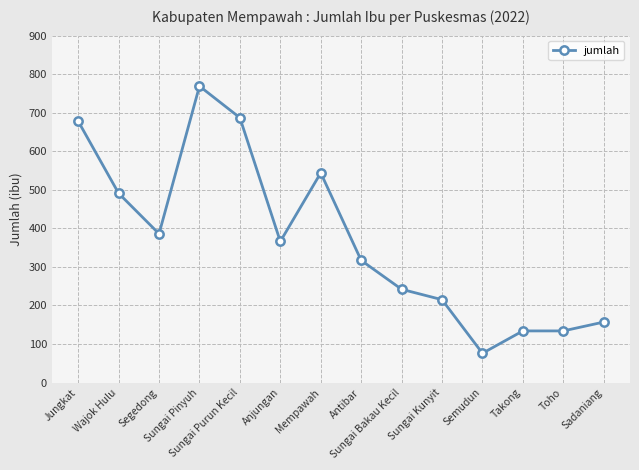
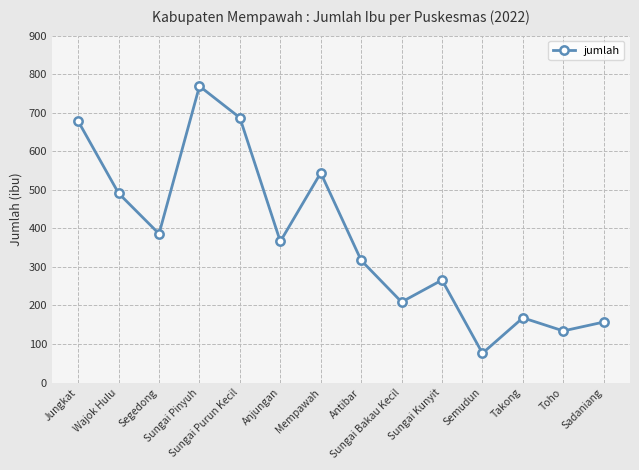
  {
    "Jungkat": 680,
    "Wajok Hulu": 490,
    "Segedong": 390,
    "Sungai Pinyuh": 770,
    "Sungai Purun Kecil": 690,
    "Anjungan": 370,
    "Mempawah": 540,
    "Antibar": 320,
-   "Sungai Bakau Kecil": 240,
-   "Sungai Kunyit": 220,
+   "Sungai Bakau Kecil": 210,
+   "Sungai Kunyit": 270,
    "Semudun": 80,
-   "Takong": 130,
+   "Takong": 170,
    "Toho": 130,
    "Sadaniang": 160
  }
